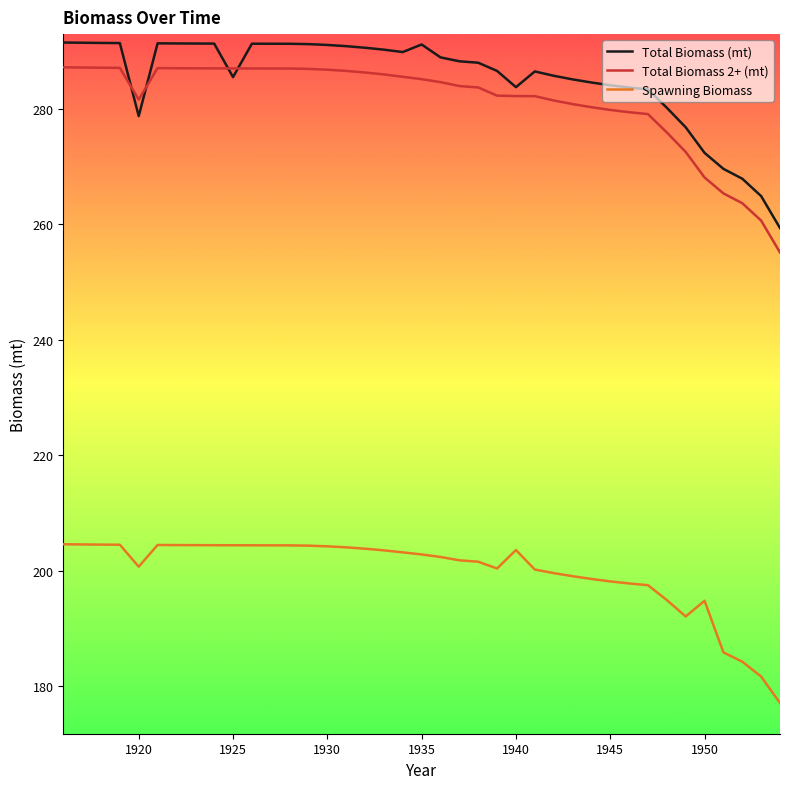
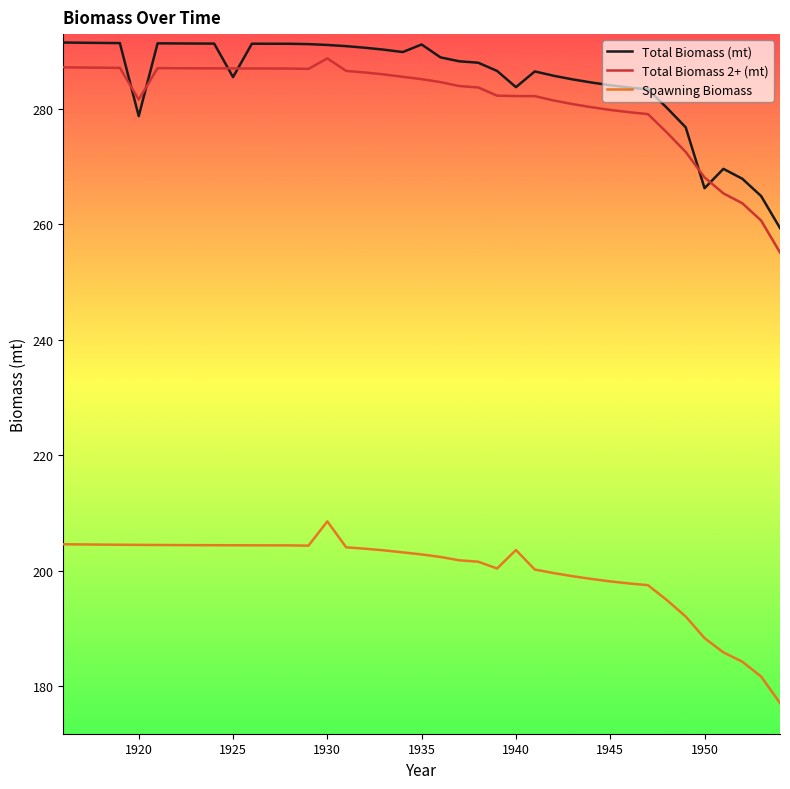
  {
    "Total Biomass (mt)": {
      "1920": 279,
      "1925": 286,
      "1930": 291,
      "1935": 291,
      "1940": 284,
-     "1950": 272
+     "1950": 266
    },
    "Total Biomass 2+ (mt)": {
      "1920": 282,
      "1925": 287,
-     "1930": 287,
+     "1930": 289,
      "1935": 285,
      "1940": 282,
      "1945": 280,
      "1950": 268
    },
    "Spawning Biomass": {
-     "1920": 201,
+     "1920": 204,
      "1925": 204,
-     "1930": 204,
+     "1930": 209,
      "1935": 203,
      "1940": 204,
      "1945": 198,
-     "1950": 195
+     "1950": 188
    }
  }
